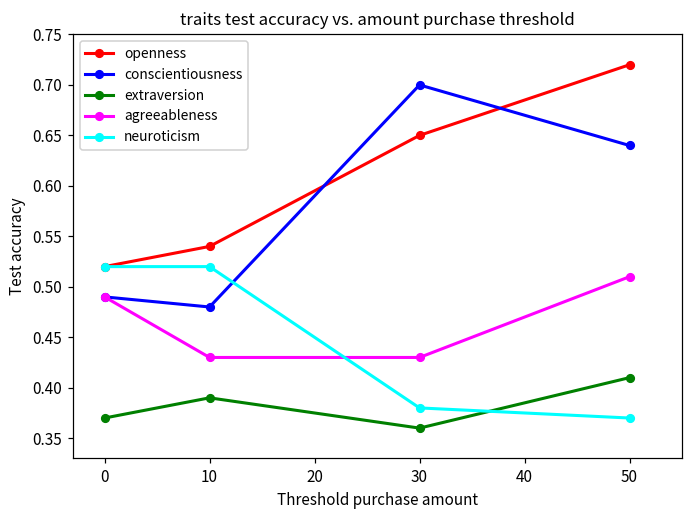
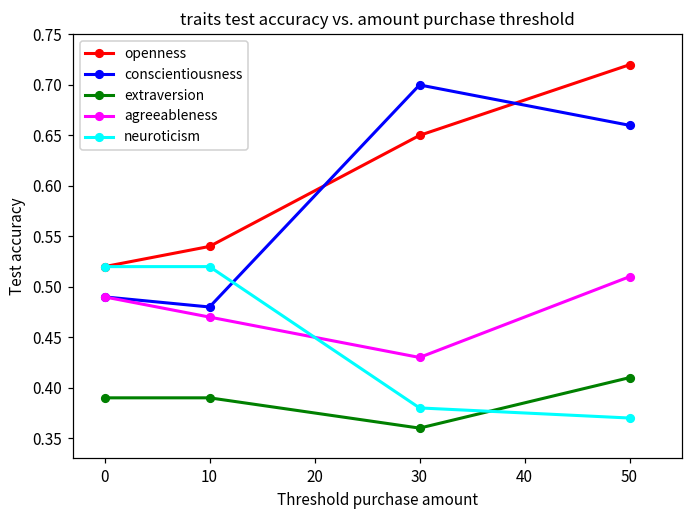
  {
    "openness": {
      "10": 0.54,
      "30": 0.65,
      "50": 0.72
    },
    "conscientiousness": {
      "10": 0.48,
      "30": 0.70,
-     "50": 0.64
+     "50": 0.66
    },
    "extraversion": {
-     "0": 0.37,
+     "0": 0.39,
      "10": 0.39,
      "30": 0.36,
      "50": 0.41
    },
    "agreeableness": {
-     "10": 0.43,
+     "10": 0.47,
      "30": 0.43,
      "50": 0.51
    },
    "neuroticism": {
      "10": 0.52,
      "30": 0.38,
      "50": 0.37
    }
  }
